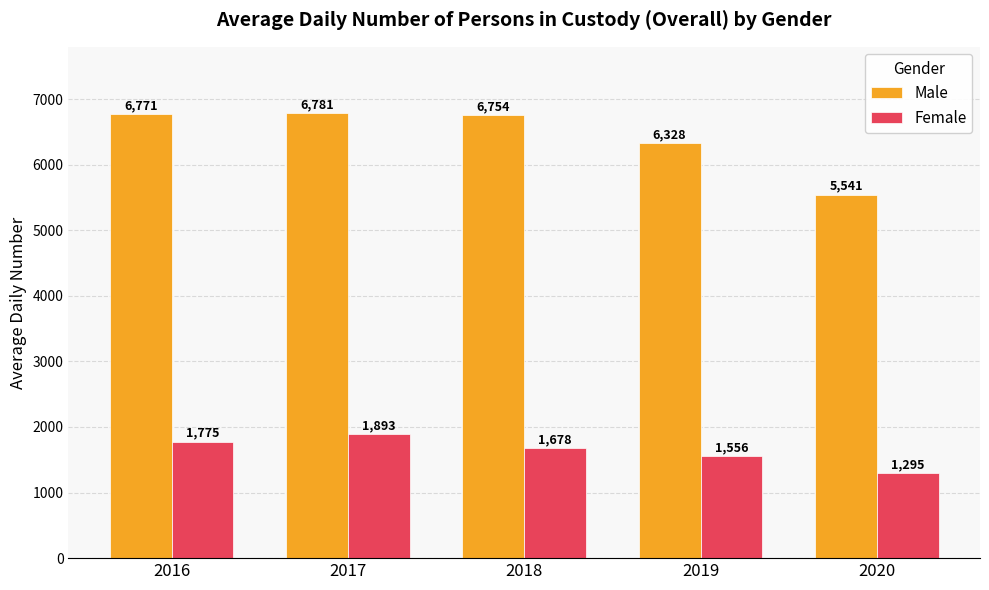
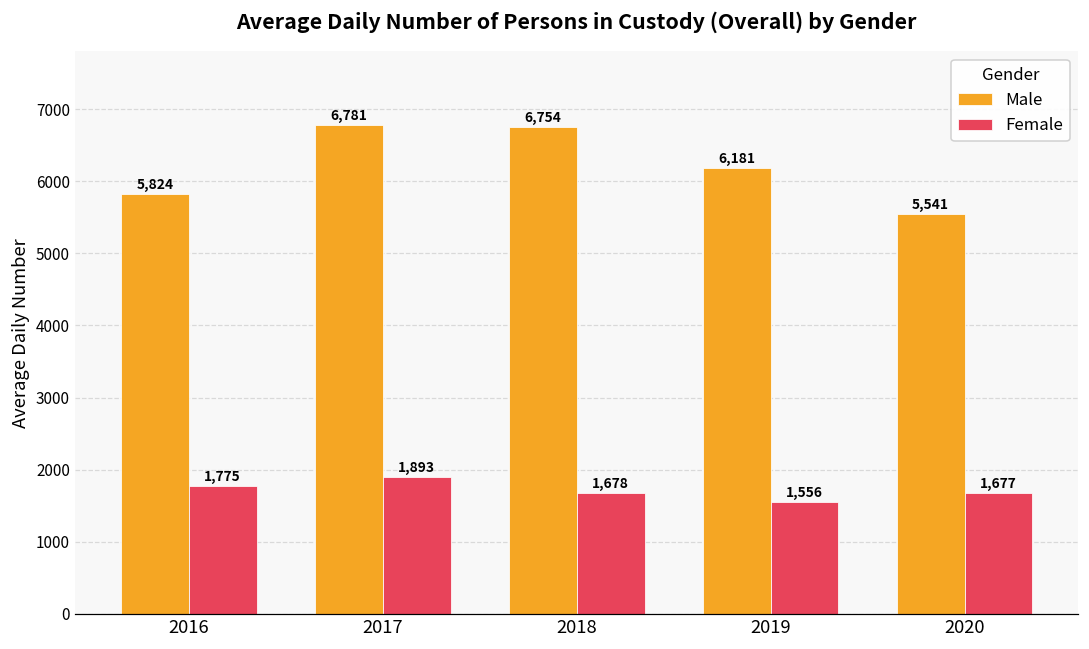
  {
    "Male": {
-     "2016": "6,771",
+     "2016": "5,824",
      "2017": "6,781",
      "2018": "6,754",
-     "2019": "6,328",
+     "2019": "6,181",
      "2020": "5,541"
    },
    "Female": {
      "2016": "1,775",
      "2017": "1,893",
      "2018": "1,678",
      "2019": "1,556",
-     "2020": "1,295"
+     "2020": "1,677"
    }
  }
